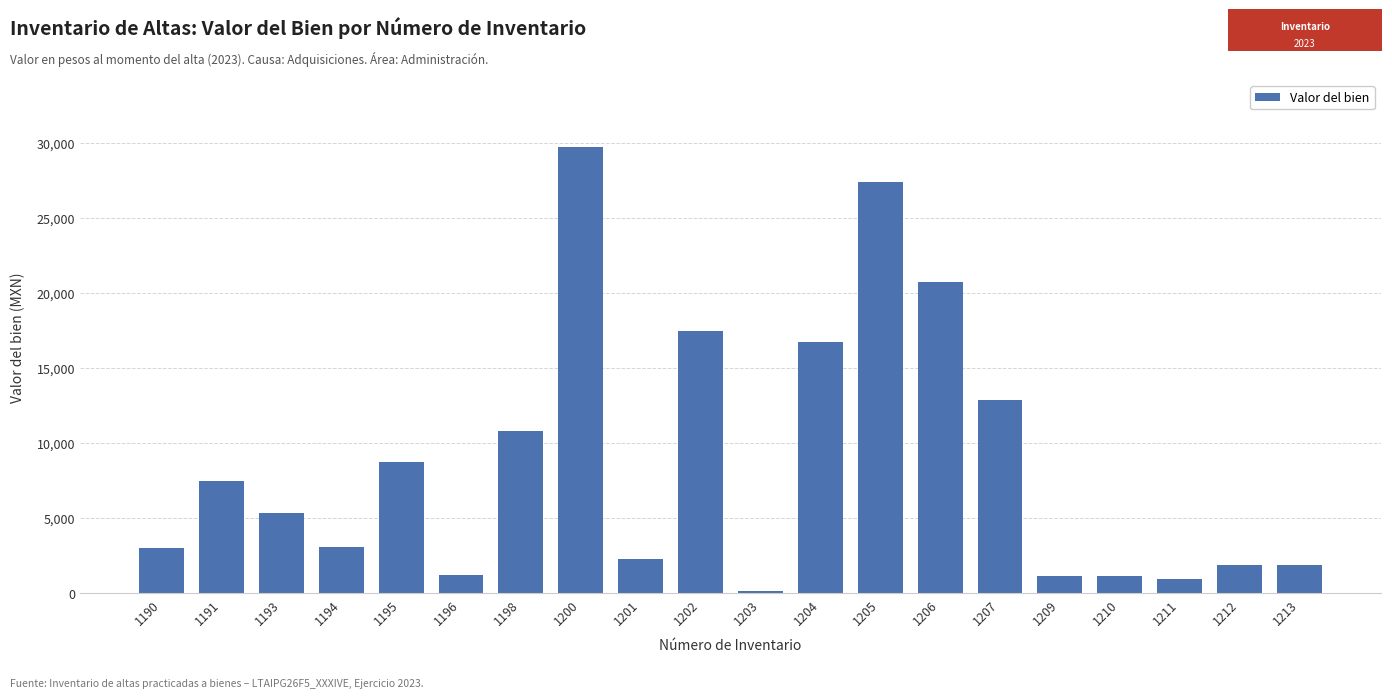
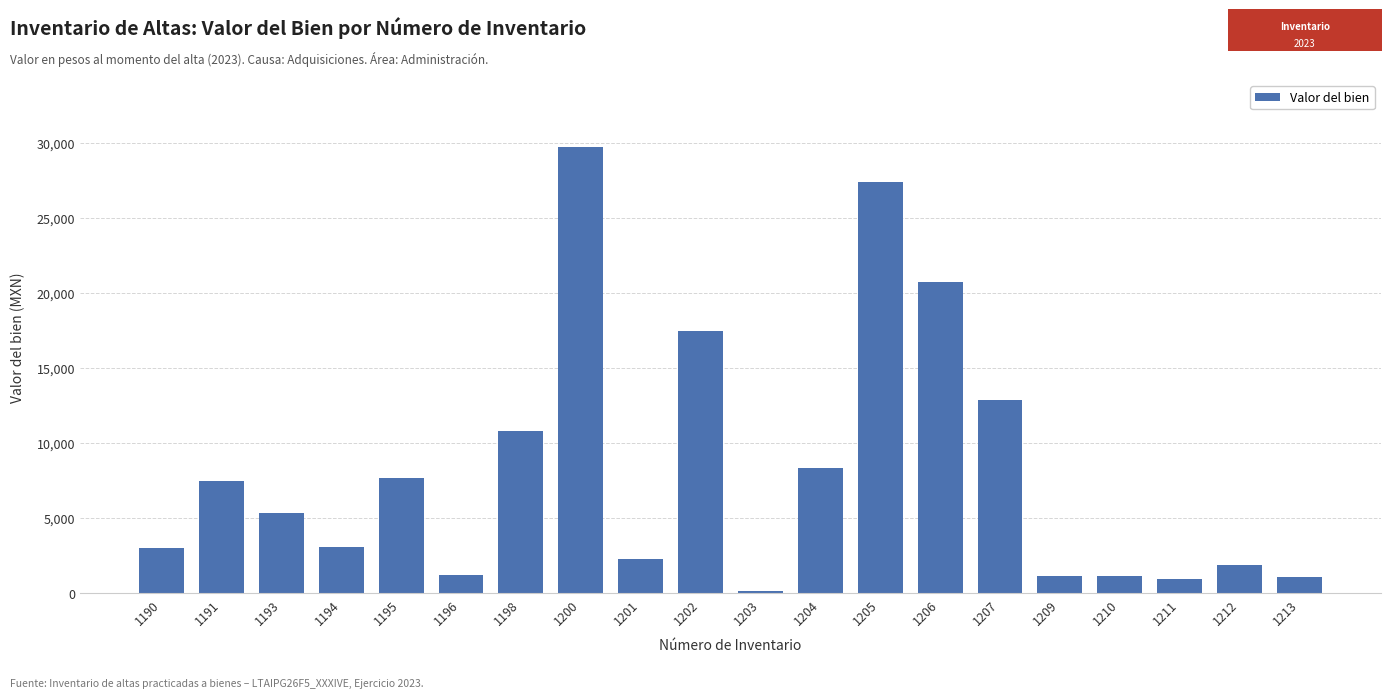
  {
    "1190": "3,000",
    "1191": "7,500",
    "1193": "5,300",
    "1194": "3,100",
-   "1195": "8,700",
+   "1195": "7,600",
    "1196": "1,200",
    "1198": "10,800",
    "1200": "29,700",
    "1201": "2,300",
    "1202": "17,400",
-   "1204": "16,700",
+   "1204": "8,300",
    "1205": "27,400",
    "1206": "20,700",
    "1207": "12,900",
    "1209": "1,200",
    "1210": "1,200",
    "1211": "900",
    "1212": "1,900",
-   "1213": "1,900"
+   "1213": "1,100"
  }
